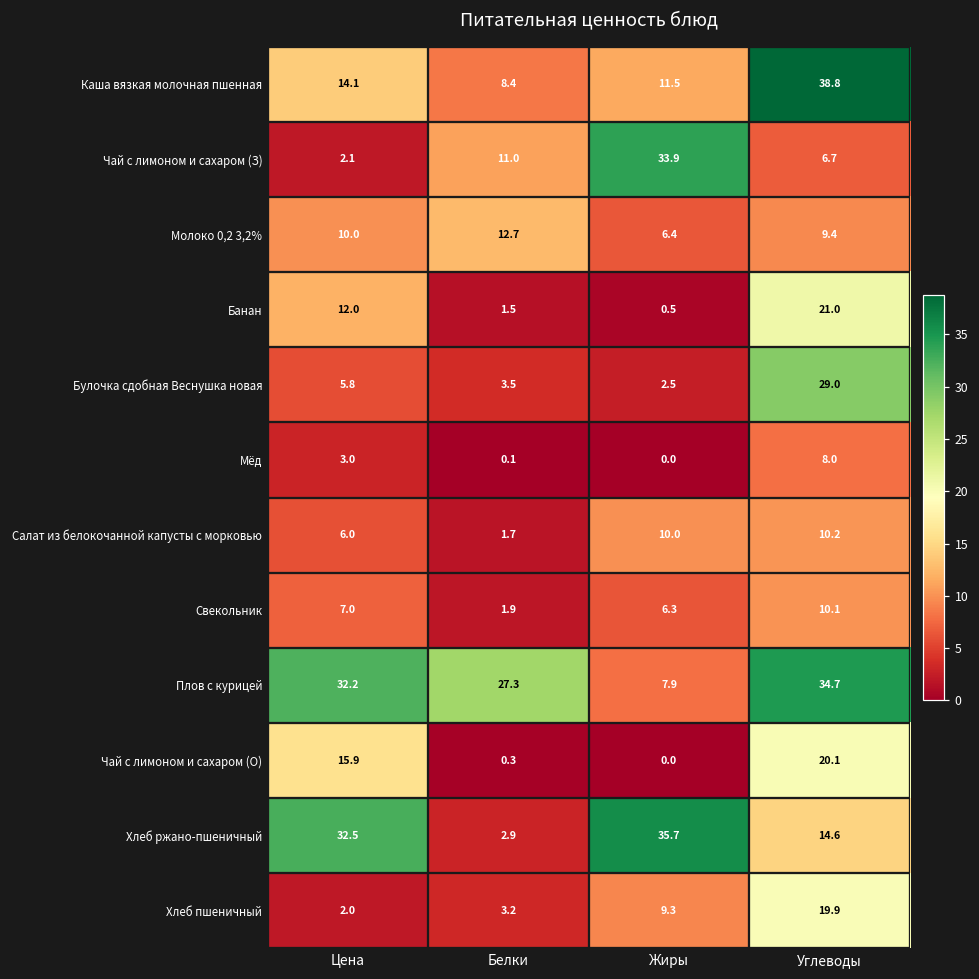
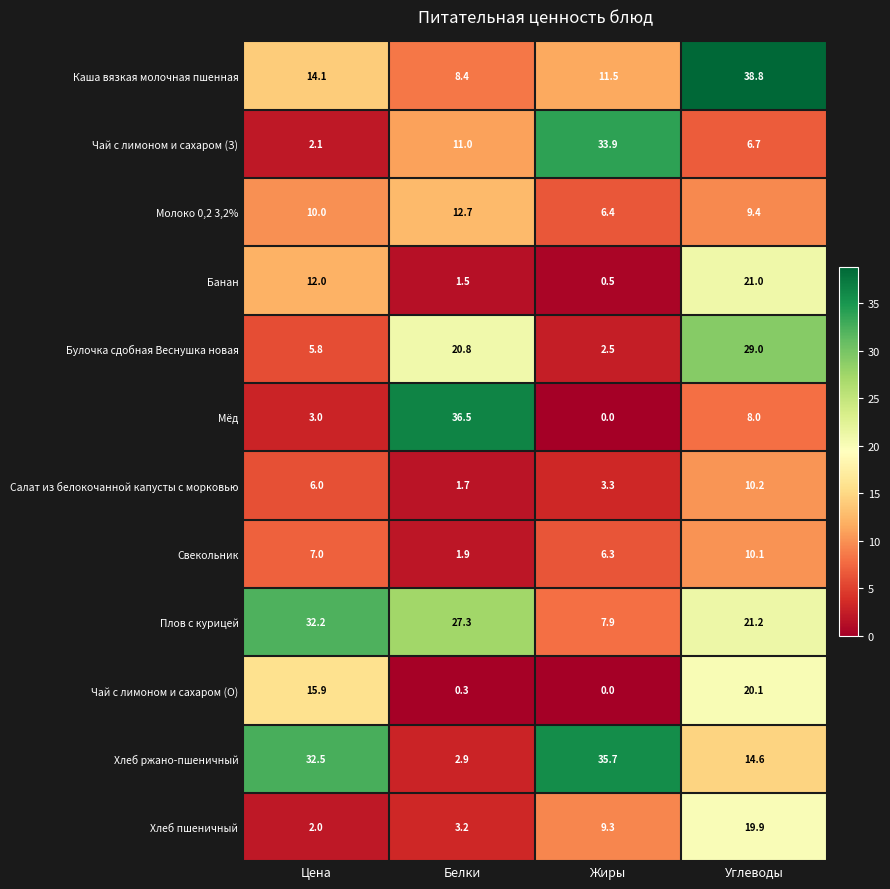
  {
    "Каша вязкая молочная пшенная": {
      "Цена": 14.1,
      "Белки": 8.4,
      "Жиры": 11.5,
      "Углеводы": 38.8
    },
    "Чай с лимоном и сахаром (З)": {
      "Цена": 2.1,
      "Белки": 11.0,
      "Жиры": 33.9,
      "Углеводы": 6.7
    },
    "Молоко 0,2 3,2%": {
      "Цена": 10.0,
      "Белки": 12.7,
      "Жиры": 6.4,
      "Углеводы": 9.4
    },
    "Банан": {
      "Цена": 12.0,
      "Белки": 1.5,
      "Жиры": 0.5,
      "Углеводы": 21.0
    },
    "Булочка сдобная Веснушка новая": {
      "Цена": 5.8,
-     "Белки": 3.5,
+     "Белки": 20.8,
      "Жиры": 2.5,
      "Углеводы": 29.0
    },
    "Мёд": {
      "Цена": 3.0,
-     "Белки": 0.1,
+     "Белки": 36.5,
      "Жиры": 0.0,
      "Углеводы": 8.0
    },
    "Салат из белокочанной капусты с морковью": {
      "Цена": 6.0,
      "Белки": 1.7,
-     "Жиры": 10.0,
+     "Жиры": 3.3,
      "Углеводы": 10.2
    },
    "Свекольник": {
      "Цена": 7.0,
      "Белки": 1.9,
      "Жиры": 6.3,
      "Углеводы": 10.1
    },
    "Плов с курицей": {
      "Цена": 32.2,
      "Белки": 27.3,
      "Жиры": 7.9,
-     "Углеводы": 34.7
+     "Углеводы": 21.2
    },
    "Чай с лимоном и сахаром (О)": {
      "Цена": 15.9,
      "Белки": 0.3,
      "Жиры": 0.0,
      "Углеводы": 20.1
    },
    "Хлеб ржано-пшеничный": {
      "Цена": 32.5,
      "Белки": 2.9,
      "Жиры": 35.7,
      "Углеводы": 14.6
    },
    "Хлеб пшеничный": {
      "Цена": 2.0,
      "Белки": 3.2,
      "Жиры": 9.3,
      "Углеводы": 19.9
    }
  }
